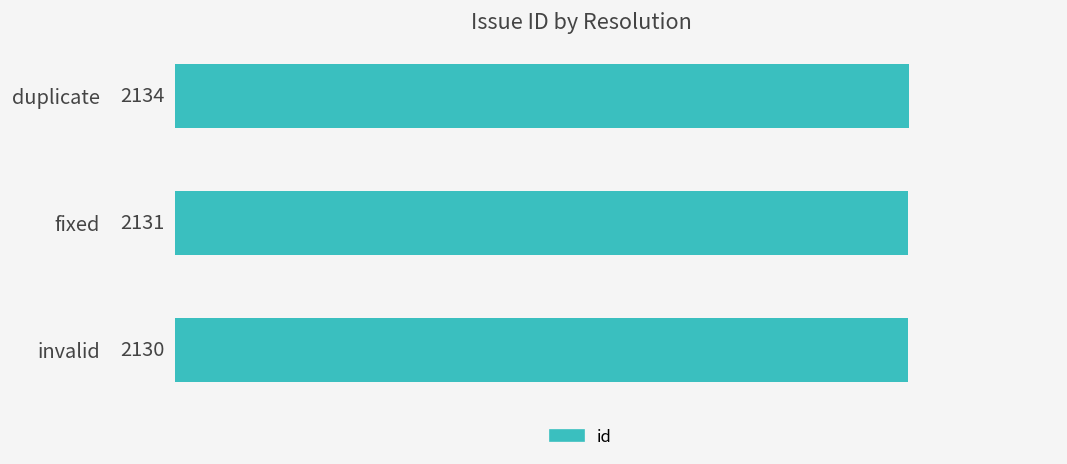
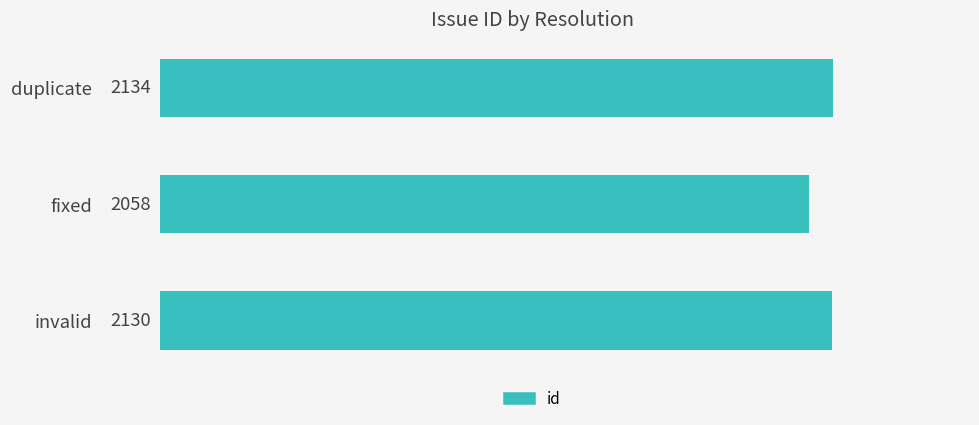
  {
-   "fixed": 2131
+   "fixed": 2058
  }
